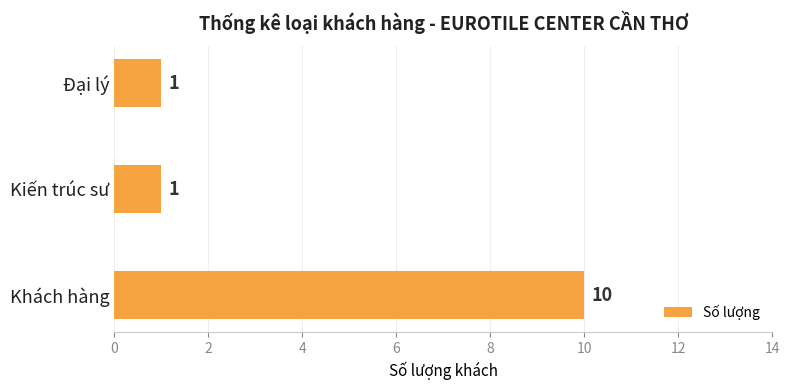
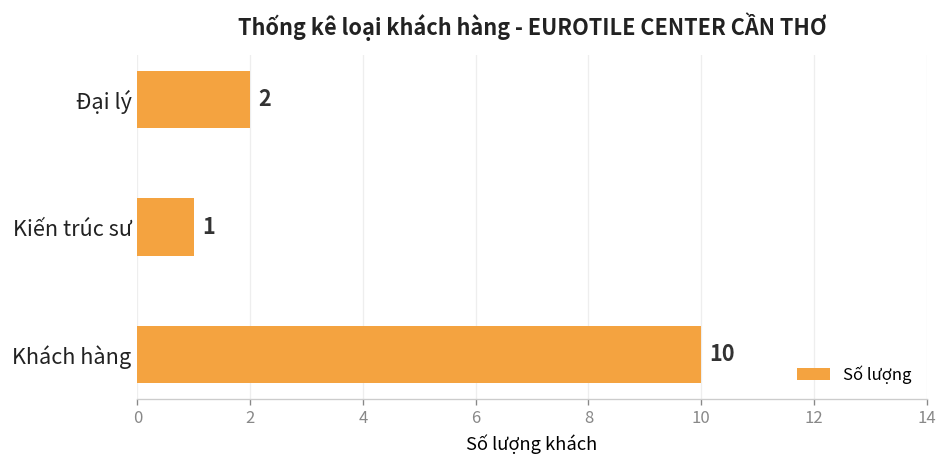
  {
-   "Đại lý": 1,
+   "Đại lý": 2,
    "Kiến trúc sư": 1,
    "Khách hàng": 10
  }
